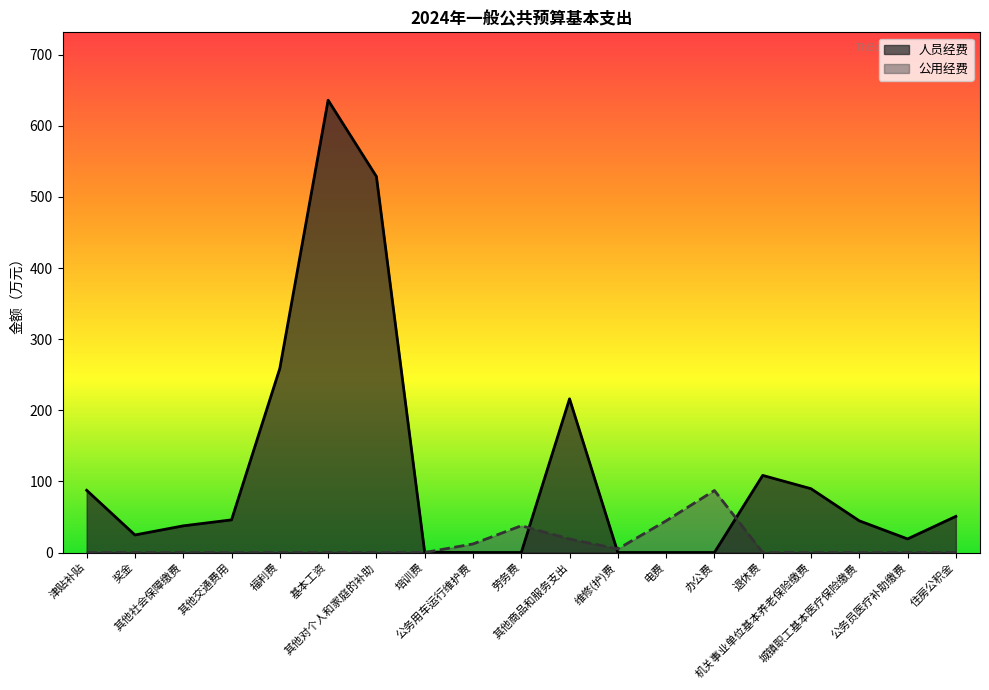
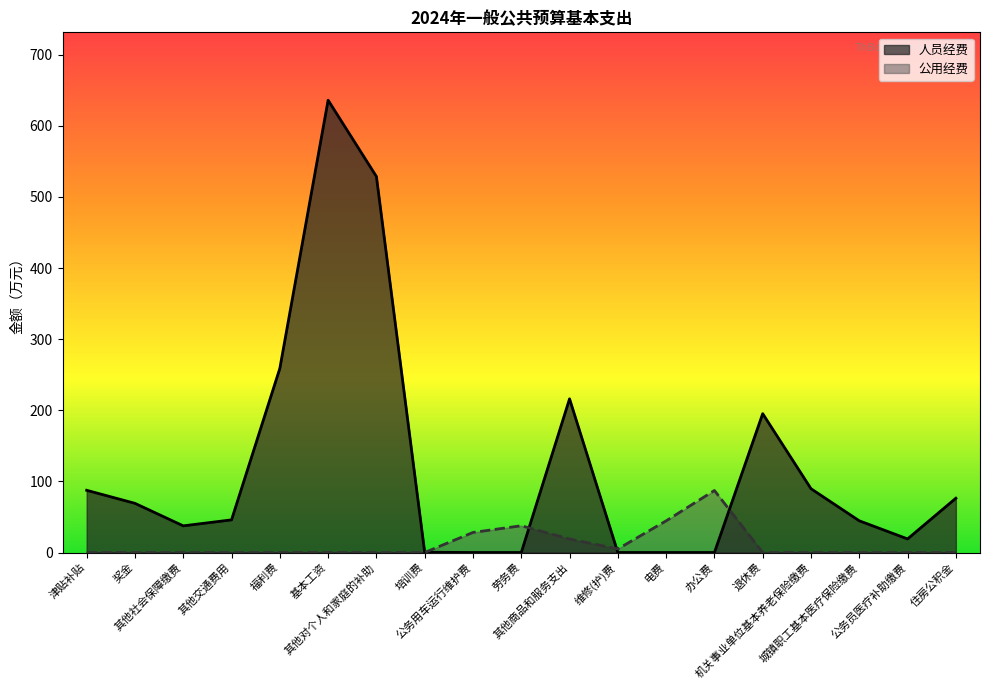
  {
    "人员经费": {
      "津贴补贴": 90,
-     "奖金": 20,
+     "奖金": 70,
      "其他社会保障缴费": 40,
      "其他交通费用": 50,
      "福利费": 260,
      "基本工资": 640,
      "其他对个人和家庭的补助": 530,
      "公务用车运行维护费": 0,
      "劳务费": 0,
      "其他商品和服务支出": 220,
      "维修(护)费": 0,
      "电费": 0,
      "办公费": 0,
-     "退休费": 110,
+     "退休费": 200,
      "机关事业单位基本养老保险缴费": 90,
      "城镇职工基本医疗保险缴费": 40,
      "公务员医疗补助缴费": 20,
-     "住房公积金": 50
+     "住房公积金": 80
    },
    "公用经费": {
      "津贴补贴": 0,
      "奖金": 0,
      "其他社会保障缴费": 0,
      "其他交通费用": 0,
      "福利费": 0,
      "基本工资": 0,
      "其他对个人和家庭的补助": 0,
-     "公务用车运行维护费": 10,
+     "公务用车运行维护费": 30,
      "劳务费": 40,
      "其他商品和服务支出": 20,
      "维修(护)费": 10,
      "电费": 40,
      "办公费": 90,
      "退休费": 0,
      "机关事业单位基本养老保险缴费": 0,
      "城镇职工基本医疗保险缴费": 0,
      "公务员医疗补助缴费": 0,
      "住房公积金": 0
    }
  }
